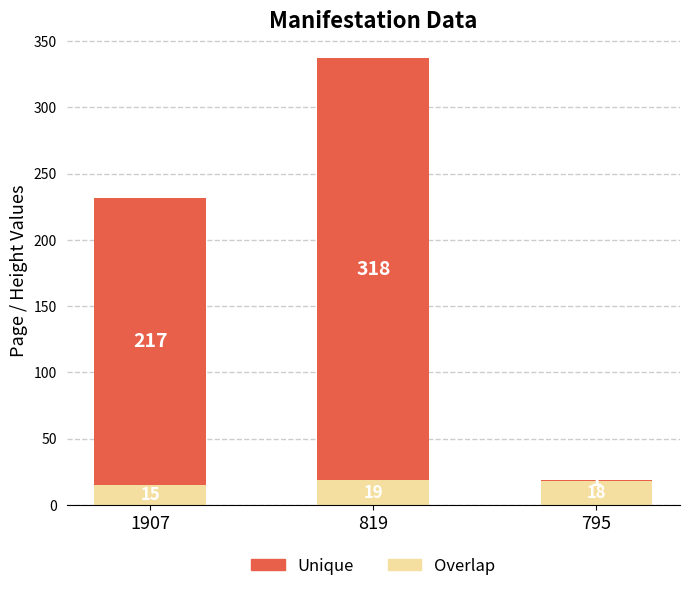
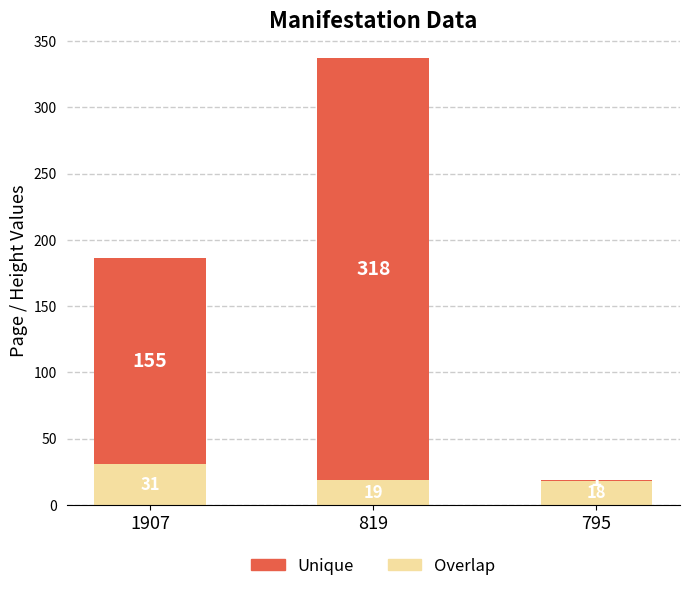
  {
    "Overlap": {
-     "1907": 15,
+     "1907": 31,
      "819": 19,
      "795": 18
    },
    "Unique": {
-     "1907": 217,
+     "1907": 155,
      "819": 318
    }
  }
